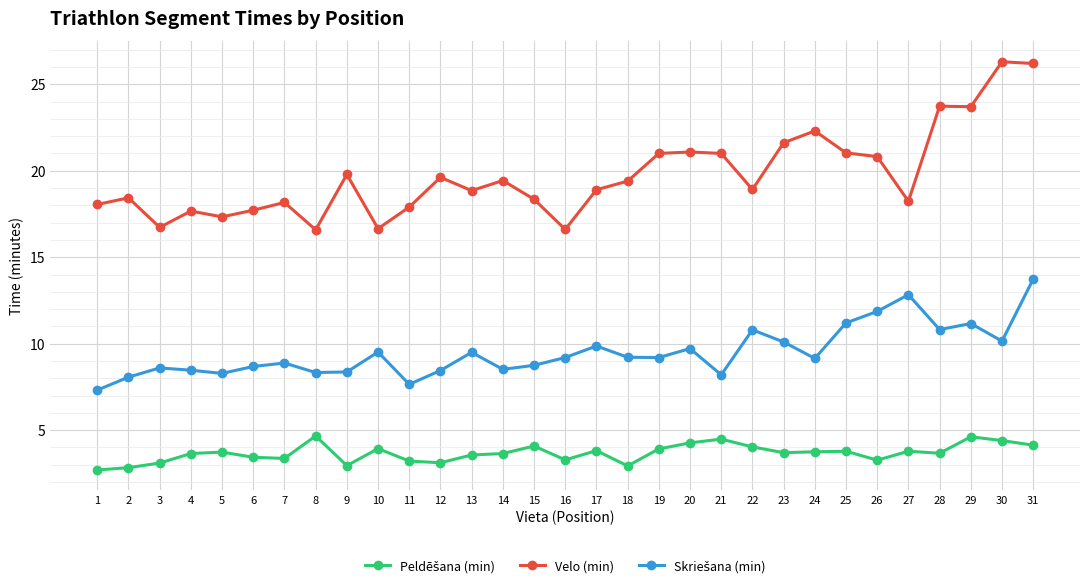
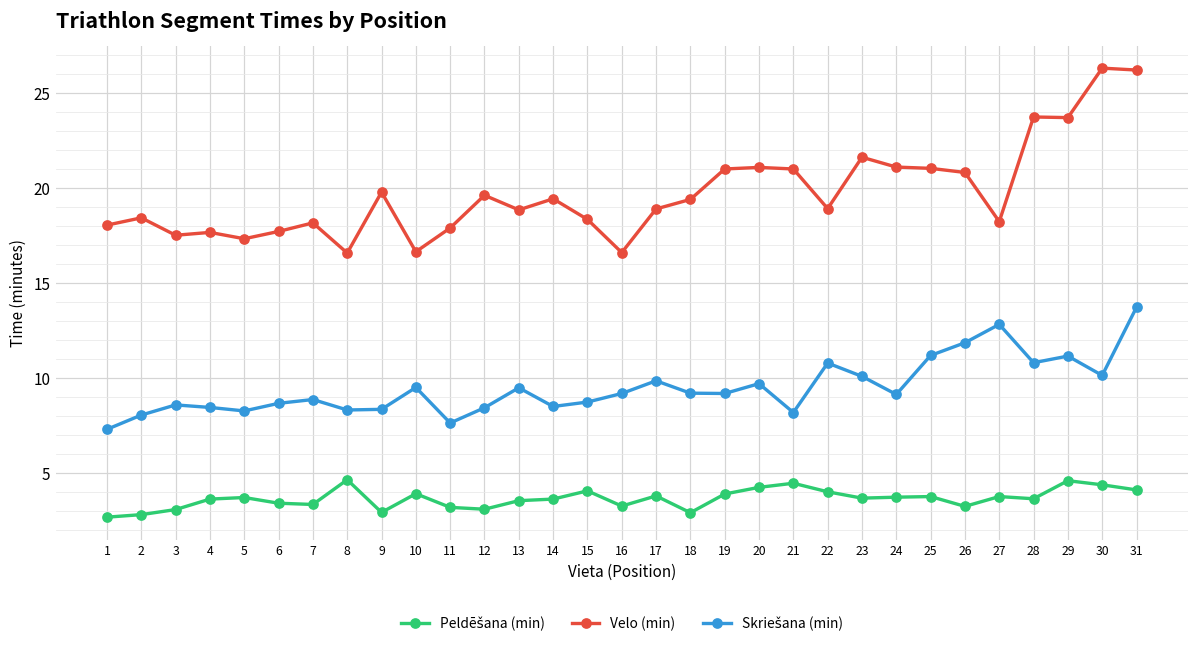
  {
    "Peldēšana (min)": {
      "1": 2.7,
      "2": 2.8,
      "3": 3.1,
      "4": 3.7,
      "5": 3.7,
      "6": 3.4,
      "7": 3.4,
      "8": 4.7,
      "9": 3.0,
      "10": 3.9,
      "11": 3.2,
      "12": 3.1,
      "13": 3.6,
      "14": 3.7,
      "15": 4.1,
      "16": 3.3,
      "17": 3.8,
      "18": 2.9,
      "19": 3.9,
      "20": 4.3,
      "21": 4.5,
      "22": 4.0,
      "23": 3.7,
      "24": 3.8,
      "25": 3.8,
      "26": 3.3,
      "27": 3.8,
      "28": 3.7,
      "29": 4.6,
      "30": 4.4,
      "31": 4.1
    },
    "Velo (min)": {
      "1": 18.1,
      "2": 18.4,
-     "3": 16.7,
+     "3": 17.5,
      "4": 17.7,
      "5": 17.3,
      "6": 17.7,
      "7": 18.2,
      "8": 16.6,
      "9": 19.8,
      "10": 16.7,
      "11": 17.9,
      "12": 19.6,
      "13": 18.9,
      "14": 19.4,
      "15": 18.4,
      "16": 16.6,
      "17": 18.9,
      "18": 19.4,
      "19": 21.0,
      "20": 21.1,
      "21": 21.0,
      "22": 18.9,
      "23": 21.6,
-     "24": 22.3,
+     "24": 21.1,
      "25": 21.0,
      "26": 20.8,
      "27": 18.2,
      "28": 23.7,
      "29": 23.7,
      "30": 26.3,
      "31": 26.2
    },
    "Skriešana (min)": {
      "1": 7.3,
      "2": 8.1,
      "3": 8.6,
      "4": 8.5,
      "5": 8.3,
      "6": 8.7,
      "7": 8.9,
      "8": 8.3,
      "9": 8.4,
      "10": 9.5,
      "11": 7.7,
      "12": 8.5,
      "13": 9.5,
      "14": 8.5,
      "15": 8.8,
      "16": 9.2,
      "17": 9.9,
      "18": 9.2,
      "19": 9.2,
      "20": 9.7,
      "21": 8.2,
      "22": 10.8,
      "23": 10.1,
      "24": 9.2,
      "25": 11.2,
      "26": 11.9,
      "27": 12.8,
      "28": 10.8,
      "29": 11.2,
      "30": 10.2,
      "31": 13.7
    }
  }
